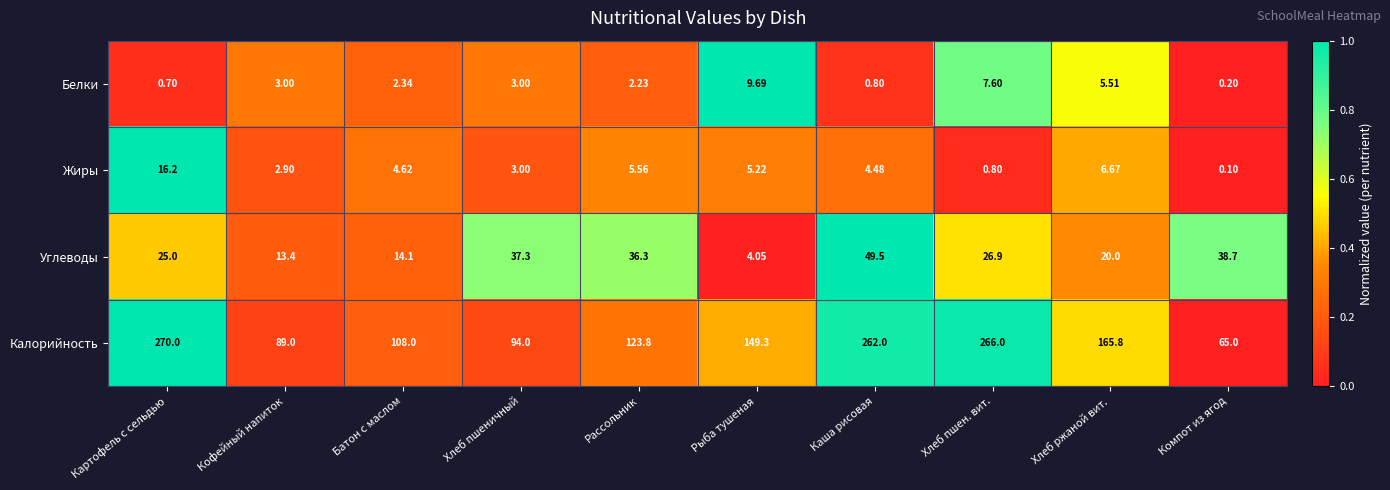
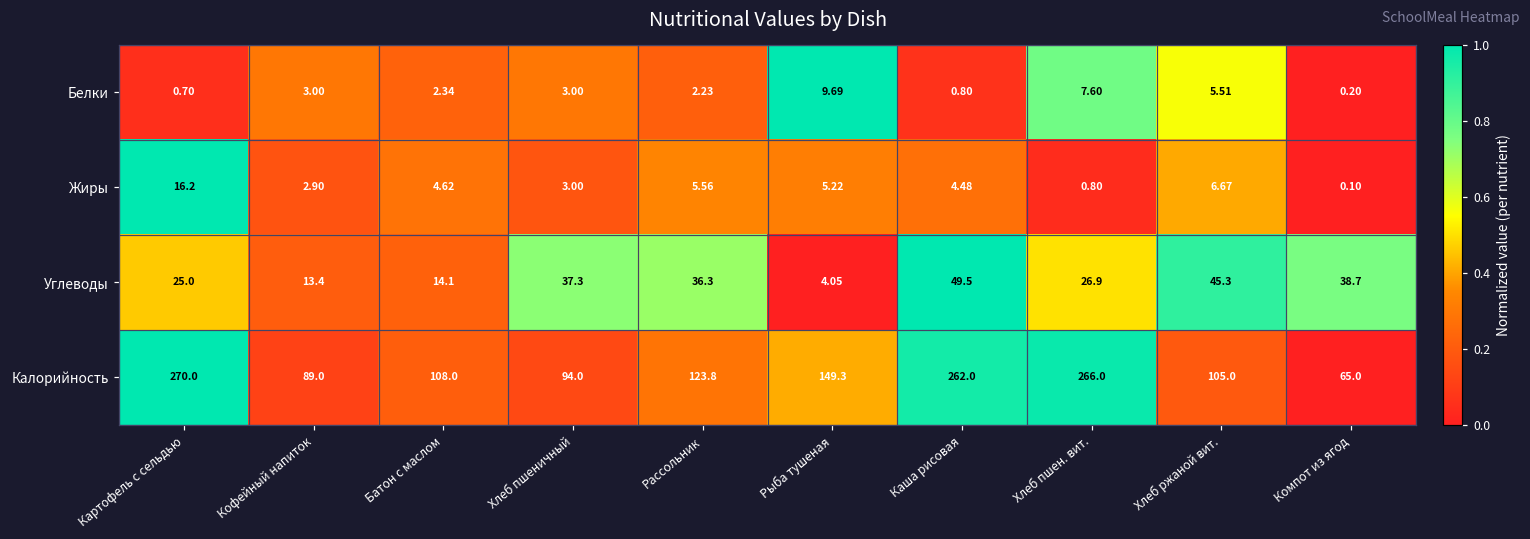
  {
    "Белки": {
      "Картофель с сельдью": 0.70,
      "Кофейный напиток": 3.00,
      "Батон с маслом": 2.34,
      "Хлеб пшеничный": 3.00,
      "Рассольник": 2.23,
      "Рыба тушеная": 9.69,
      "Каша рисовая": 0.80,
      "Хлеб пшен. вит.": 7.60,
      "Хлеб ржаной вит.": 5.51,
      "Компот из ягод": 0.20
    },
    "Жиры": {
      "Картофель с сельдью": 16.2,
      "Кофейный напиток": 2.90,
      "Батон с маслом": 4.62,
      "Хлеб пшеничный": 3.00,
      "Рассольник": 5.56,
      "Рыба тушеная": 5.22,
      "Каша рисовая": 4.48,
      "Хлеб пшен. вит.": 0.80,
      "Хлеб ржаной вит.": 6.67,
      "Компот из ягод": 0.10
    },
    "Углеводы": {
      "Картофель с сельдью": 25.0,
      "Кофейный напиток": 13.4,
      "Батон с маслом": 14.1,
      "Хлеб пшеничный": 37.3,
      "Рассольник": 36.3,
      "Рыба тушеная": 4.05,
      "Каша рисовая": 49.5,
      "Хлеб пшен. вит.": 26.9,
-     "Хлеб ржаной вит.": 20.0,
+     "Хлеб ржаной вит.": 45.3,
      "Компот из ягод": 38.7
    },
    "Калорийность": {
      "Картофель с сельдью": 270.0,
      "Кофейный напиток": 89.0,
      "Батон с маслом": 108.0,
      "Хлеб пшеничный": 94.0,
      "Рассольник": 123.8,
      "Рыба тушеная": 149.3,
      "Каша рисовая": 262.0,
      "Хлеб пшен. вит.": 266.0,
-     "Хлеб ржаной вит.": 165.8,
+     "Хлеб ржаной вит.": 105.0,
      "Компот из ягод": 65.0
    }
  }
